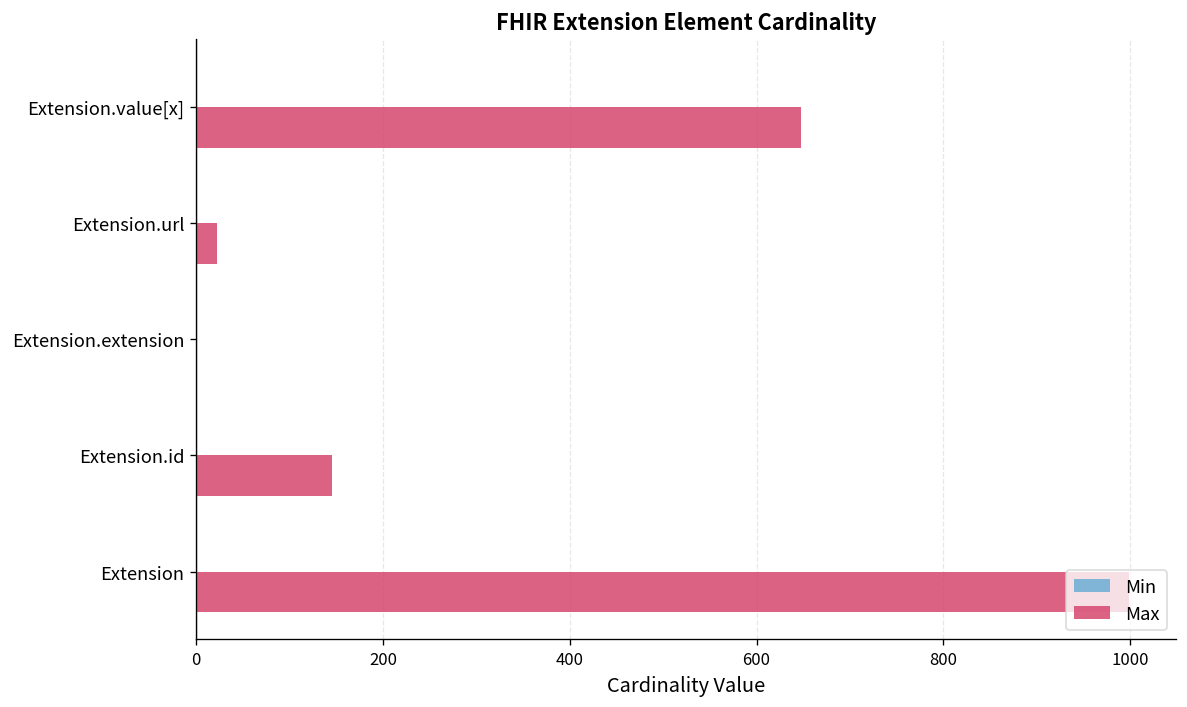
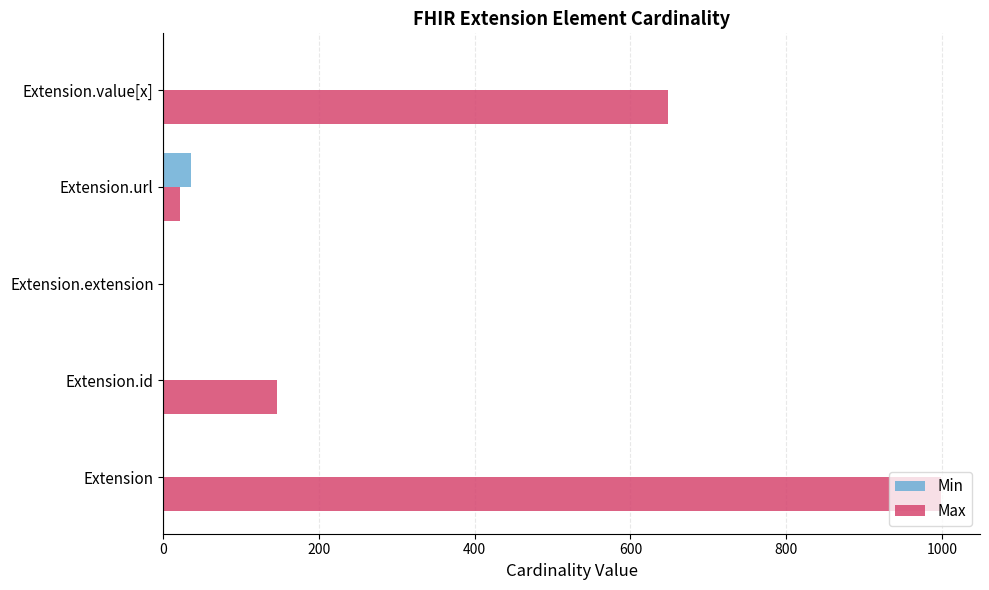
  {
    "Min": {
      "Extension.value[x]": 0,
-     "Extension.url": 0,
+     "Extension.url": 40,
      "Extension.extension": 0,
      "Extension.id": 0,
      "Extension": 0
    },
    "Max": {
      "Extension.value[x]": 650,
      "Extension.url": 20,
      "Extension.extension": 0,
      "Extension.id": 150
    }
  }
